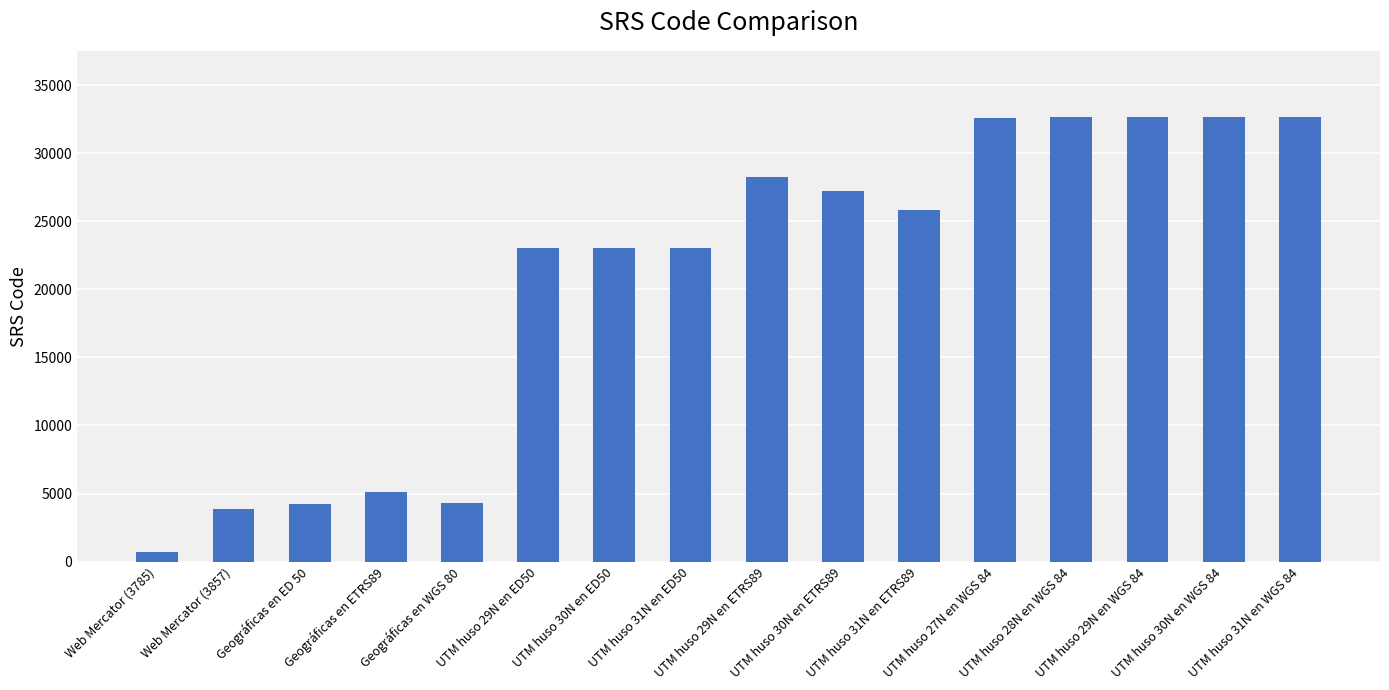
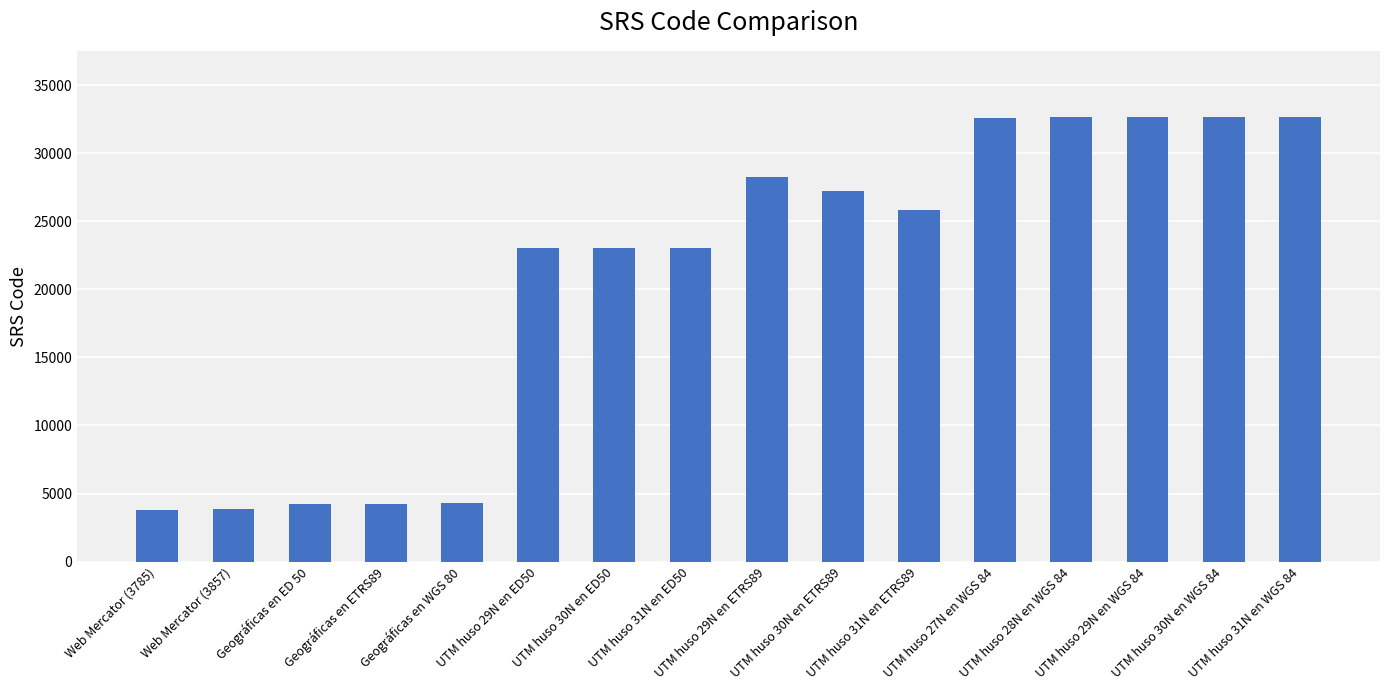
  {
-   "Web Mercator (3785)": 700,
+   "Web Mercator (3785)": 3800,
    "Web Mercator (3857)": 3900,
    "Geográficas en ED 50": 4200,
-   "Geográficas en ETRS89": 5100,
+   "Geográficas en ETRS89": 4300,
    "Geográficas en WGS 80": 4300,
    "UTM huso 29N en ED50": 23000,
    "UTM huso 30N en ED50": 23000,
    "UTM huso 31N en ED50": 23000,
    "UTM huso 29N en ETRS89": 28200,
    "UTM huso 30N en ETRS89": 27200,
    "UTM huso 31N en ETRS89": 25800,
    "UTM huso 27N en WGS 84": 32600,
    "UTM huso 28N en WGS 84": 32600,
    "UTM huso 29N en WGS 84": 32600,
    "UTM huso 30N en WGS 84": 32600,
    "UTM huso 31N en WGS 84": 32600
  }
